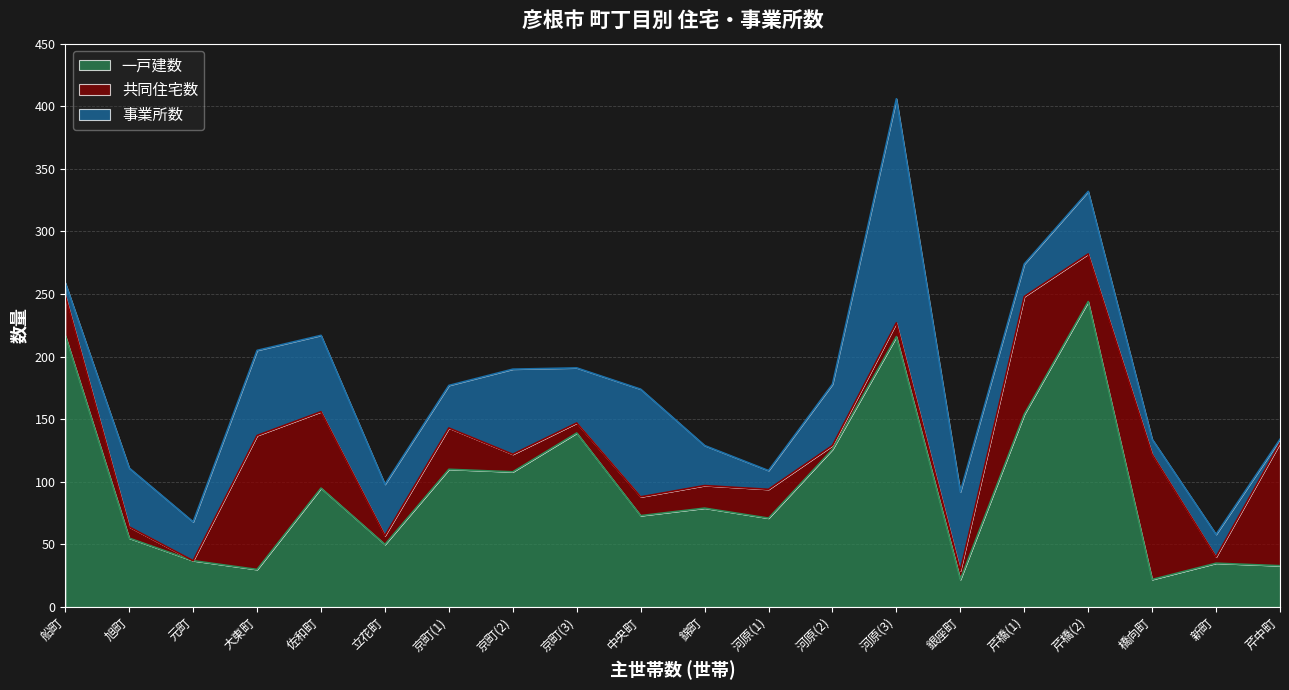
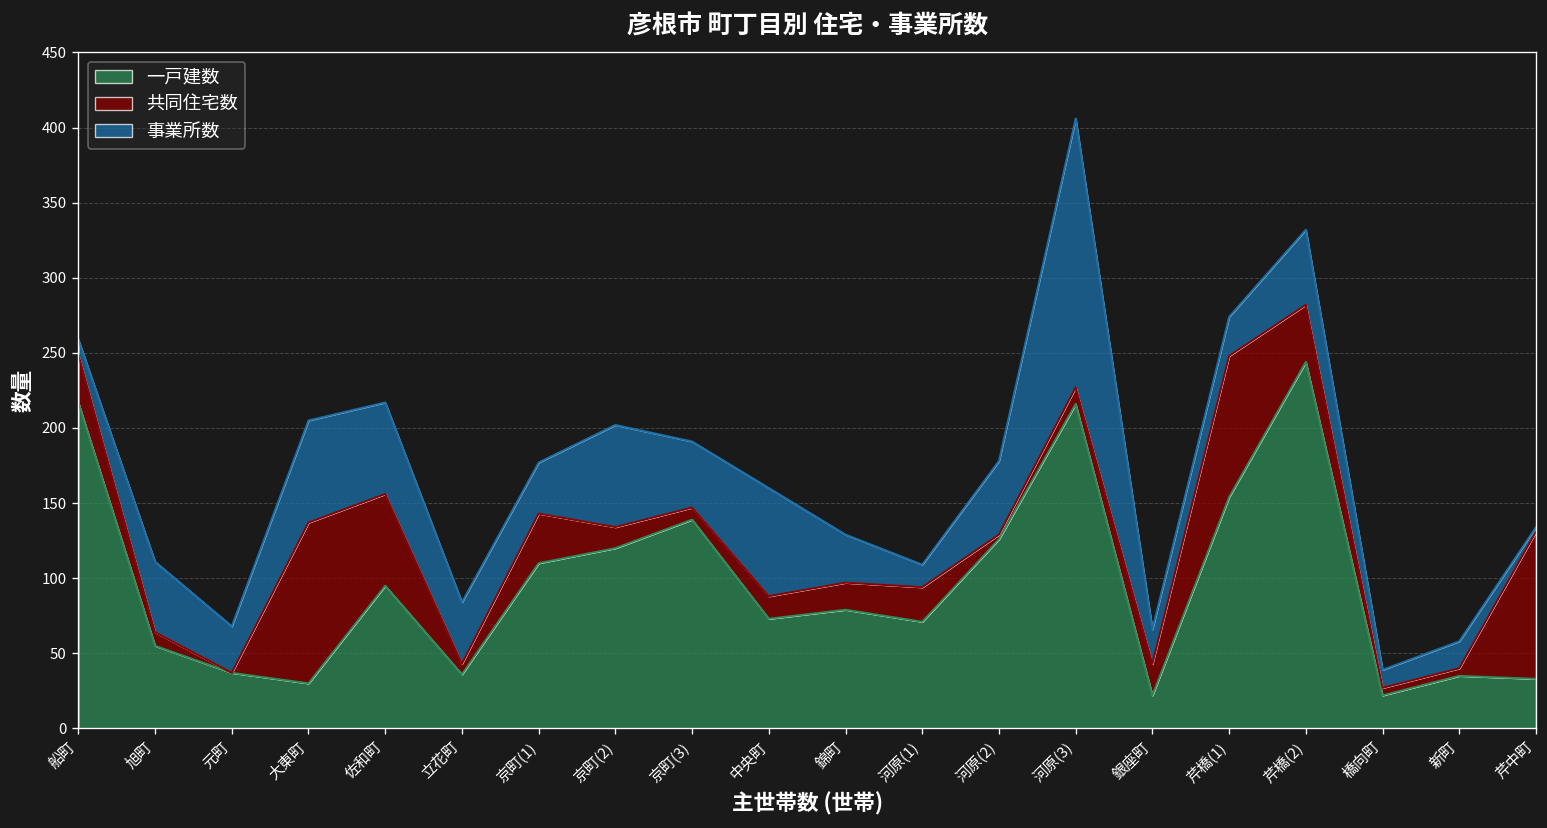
  {
    "一戸建数": {
      "船町": 217,
      "旭町": 55,
      "大東町": 30,
      "佐和町": 95,
-     "立花町": 50,
+     "立花町": 36,
      "京町(1)": 110,
-     "京町(2)": 108,
+     "京町(2)": 120,
      "京町(3)": 139,
      "中央町": 73,
      "錦町": 79,
      "河原(1)": 71,
      "河原(2)": 126,
      "河原(3)": 216,
      "銀座町": 22,
      "芹橋(1)": 154,
      "芹橋(2)": 244,
      "橋向町": 22,
      "新町": 35,
      "芹中町": 33
    },
    "共同住宅数": {
      "船町": 32,
      "旭町": 9,
      "大東町": 107,
      "佐和町": 61,
      "立花町": 7,
      "京町(1)": 33,
      "京町(2)": 14,
      "京町(3)": 8,
      "中央町": 15,
      "錦町": 18,
      "河原(1)": 23,
      "河原(2)": 3,
      "河原(3)": 11,
-     "銀座町": 7,
+     "銀座町": 21,
      "芹橋(1)": 94,
      "芹橋(2)": 38,
-     "橋向町": 100,
+     "橋向町": 5,
      "新町": 5,
      "芹中町": 98
    },
    "事業所数": {
      "船町": 10,
      "旭町": 47,
      "元町": 31,
      "大東町": 68,
      "佐和町": 61,
      "立花町": 41,
      "京町(1)": 34,
      "京町(2)": 68,
      "京町(3)": 44,
-     "中央町": 86,
+     "中央町": 72,
      "錦町": 32,
      "河原(1)": 15,
      "河原(2)": 49,
      "河原(3)": 179,
-     "銀座町": 63,
+     "銀座町": 23,
      "芹橋(1)": 26,
      "芹橋(2)": 50,
      "橋向町": 12,
      "新町": 18,
      "芹中町": 3
    }
  }
